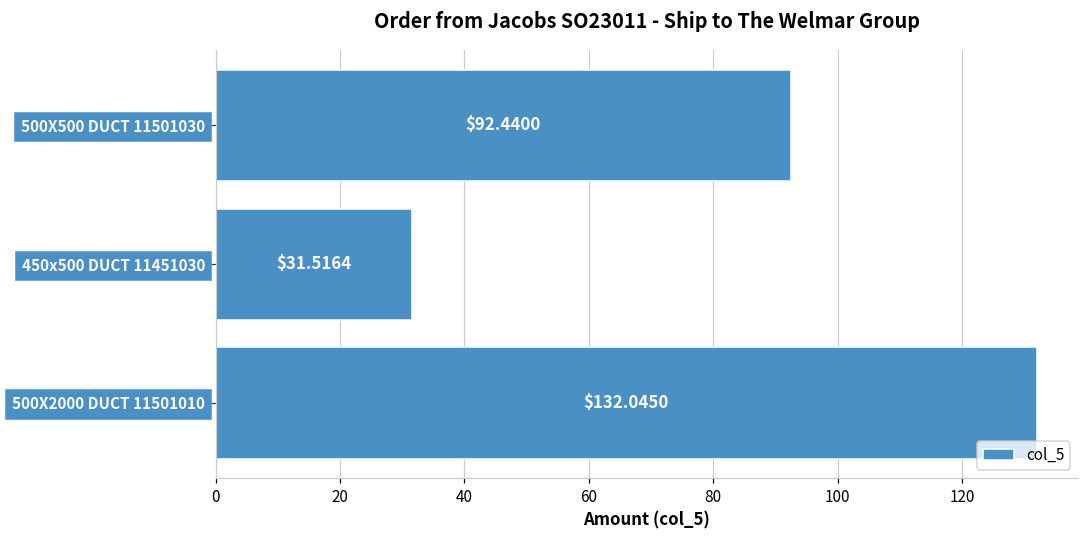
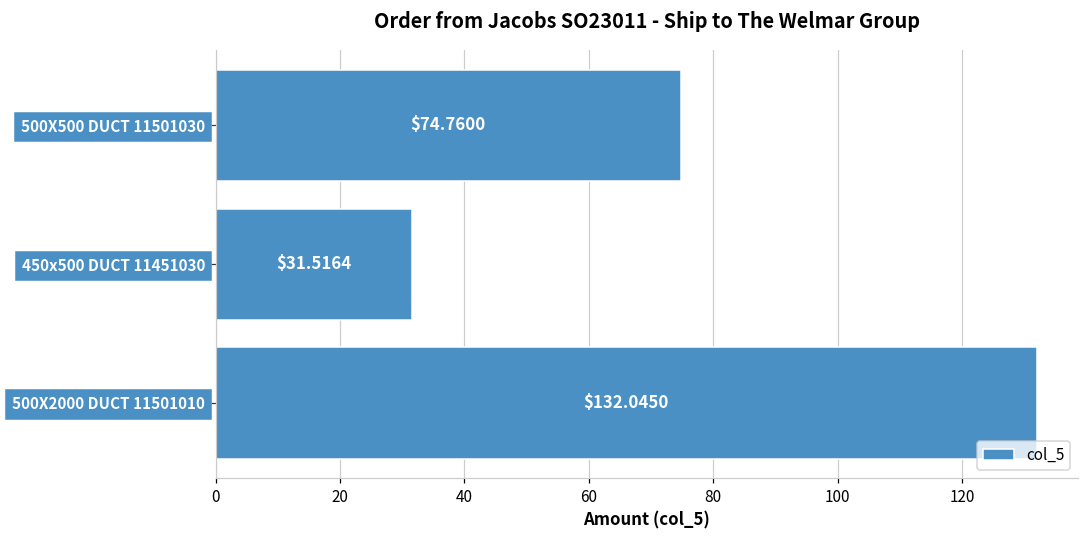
  {
-   "500X500 DUCT 11501030": "$92.4400",
+   "500X500 DUCT 11501030": "$74.7600",
    "450x500 DUCT 11451030": "$31.5164",
    "500X2000 DUCT 11501010": "$132.0450"
  }
